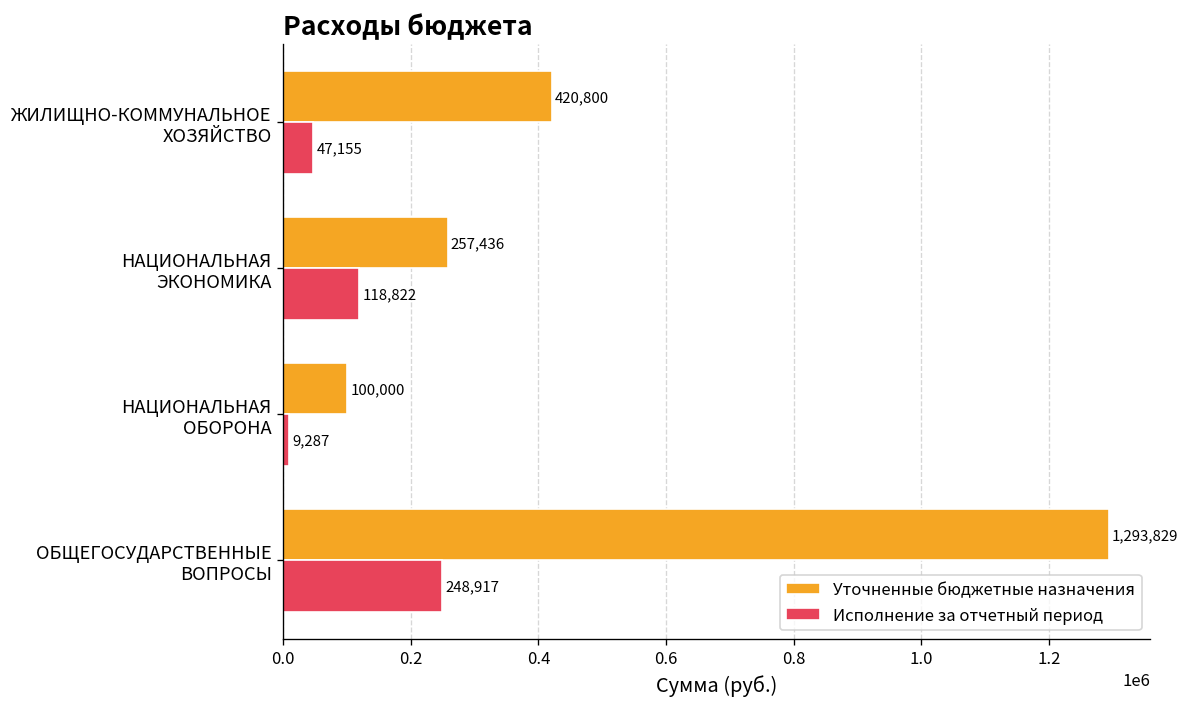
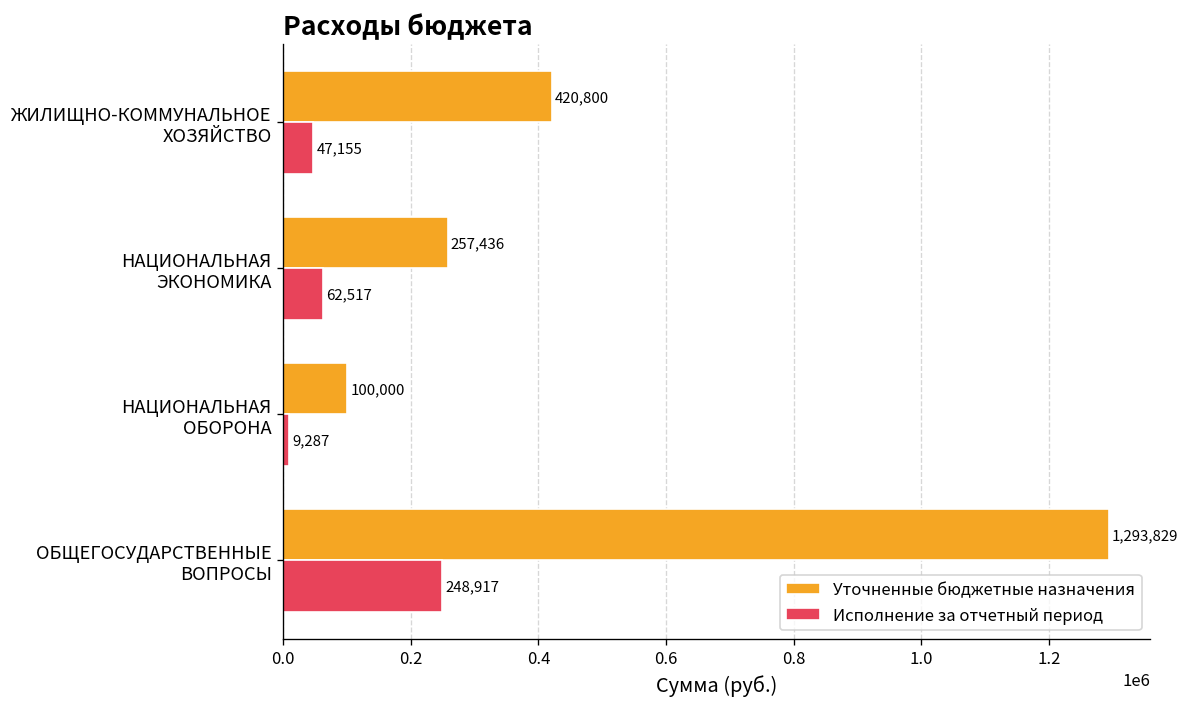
  {
    "Уточненные бюджетные назначения": {
      "ЖИЛИЩНО-КОММУНАЛЬНОЕ ХОЗЯЙСТВО": "420,800",
      "НАЦИОНАЛЬНАЯ ЭКОНОМИКА": "257,436",
      "НАЦИОНАЛЬНАЯ ОБОРОНА": "100,000",
      "ОБЩЕГОСУДАРСТВЕННЫЕ ВОПРОСЫ": "1,293,829"
    },
    "Исполнение за отчетный период": {
      "ЖИЛИЩНО-КОММУНАЛЬНОЕ ХОЗЯЙСТВО": "47,155",
-     "НАЦИОНАЛЬНАЯ ЭКОНОМИКА": "118,822",
+     "НАЦИОНАЛЬНАЯ ЭКОНОМИКА": "62,517",
      "НАЦИОНАЛЬНАЯ ОБОРОНА": "9,287",
      "ОБЩЕГОСУДАРСТВЕННЫЕ ВОПРОСЫ": "248,917"
    }
  }
